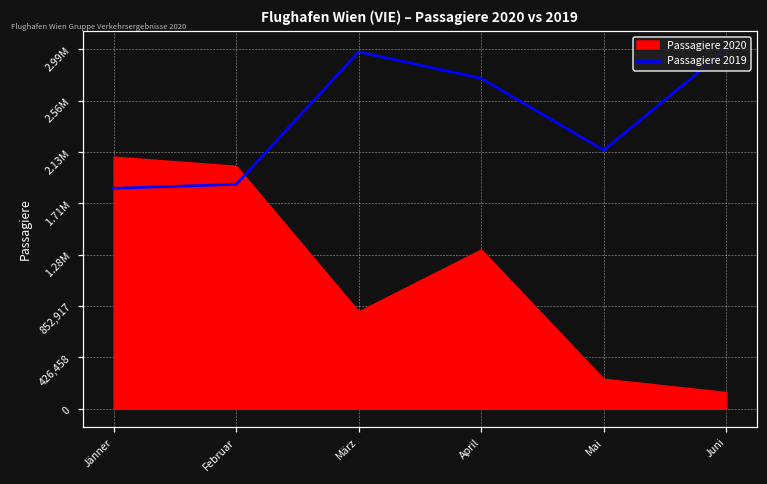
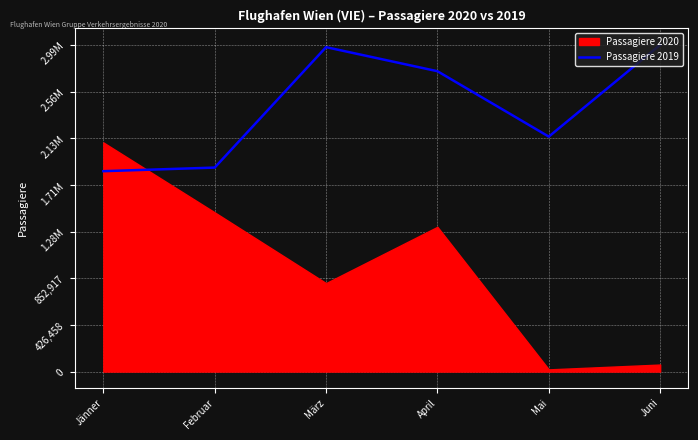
  {
    "Passagiere 2019": {
      "Jänner": "1,830,000",
      "Februar": "1,860,000",
      "März": "2,960,000",
      "April": "2,740,000",
      "Mai": "2,150,000"
    },
    "Passagiere 2020": {
      "Jänner": "2,090,000",
-     "Februar": "2,020,000",
+     "Februar": "1,450,000",
      "März": "810,000",
      "April": "1,320,000",
-     "Mai": "250,000",
-     "Juni": "140,000"
+     "Mai": "20,000",
+     "Juni": "60,000"
    }
  }
